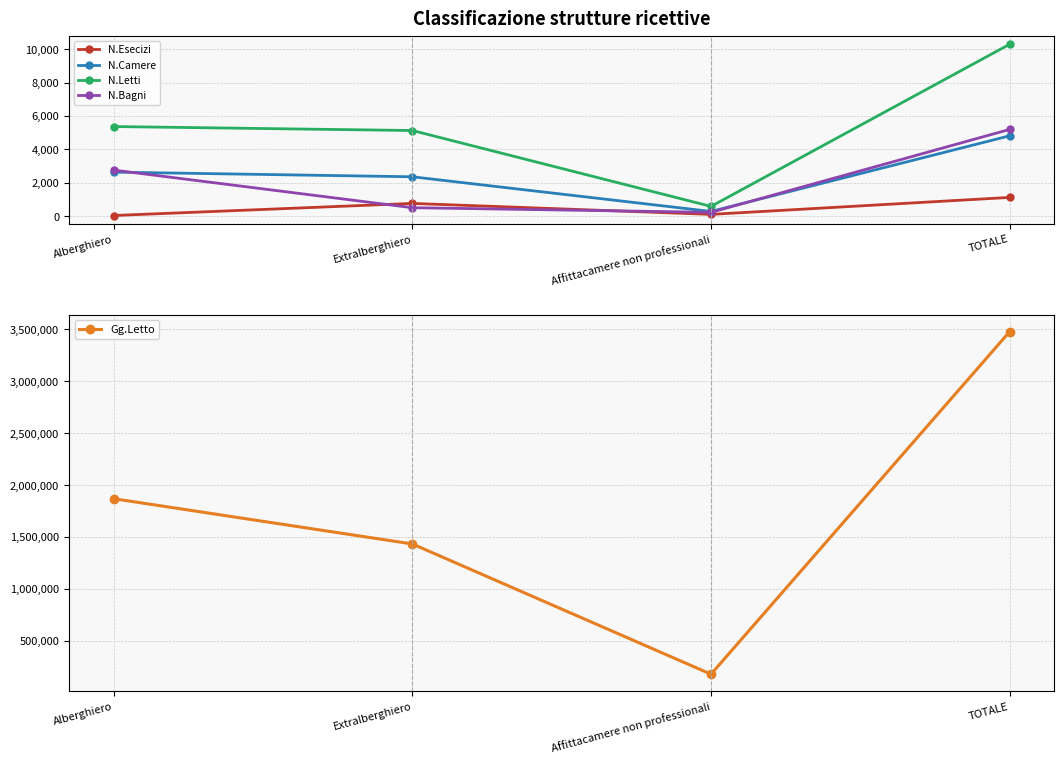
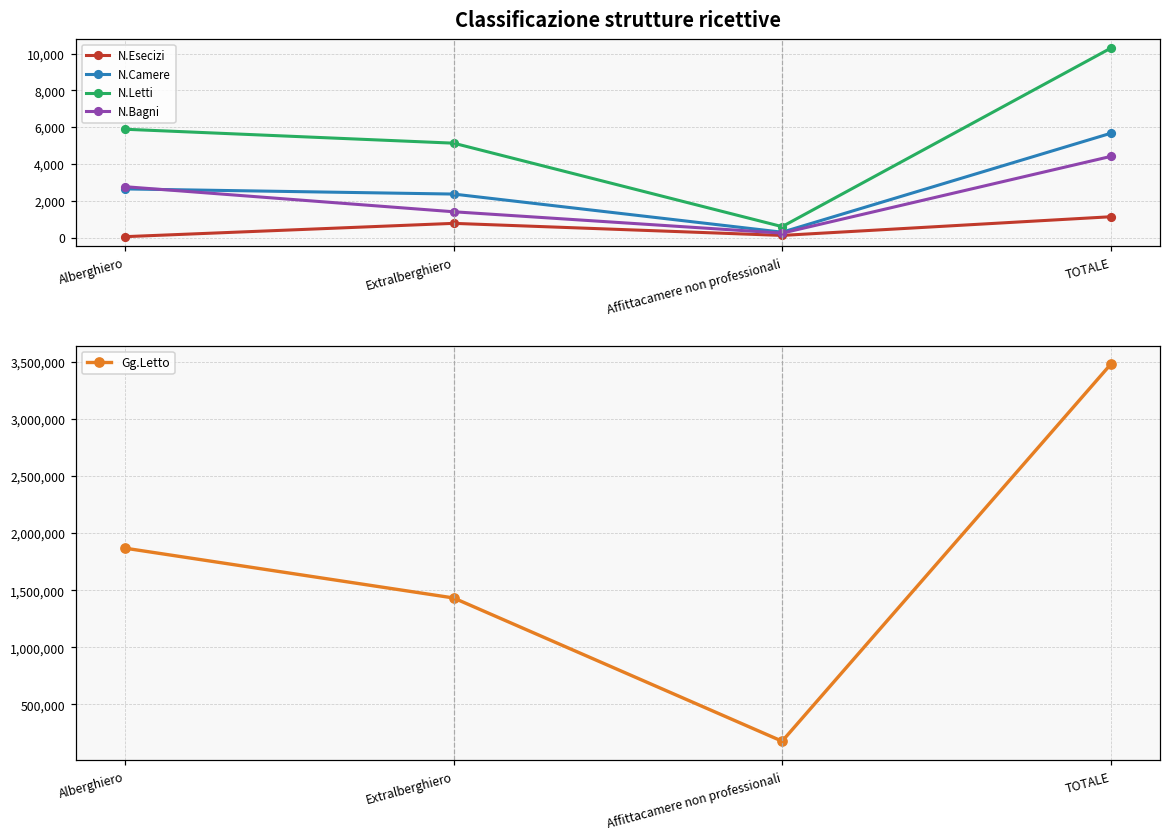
  {
    "Classificazione strutture ricettive": {
      "N.Esecizi": {
        "Alberghiero": "100",
        "Extralberghiero": "800",
        "TOTALE": "1,100"
      },
      "N.Camere": {
        "Extralberghiero": "2,400",
-       "TOTALE": "4,800"
+       "TOTALE": "5,700"
      },
      "N.Letti": {
-       "Alberghiero": "5,400",
+       "Alberghiero": "5,900",
        "Extralberghiero": "5,100",
        "Affittacamere non professionali": "600",
        "TOTALE": "10,300"
      },
      "N.Bagni": {
-       "Extralberghiero": "500",
-       "TOTALE": "5,200"
+       "Extralberghiero": "1,400",
+       "TOTALE": "4,400"
      }
    }
  }
